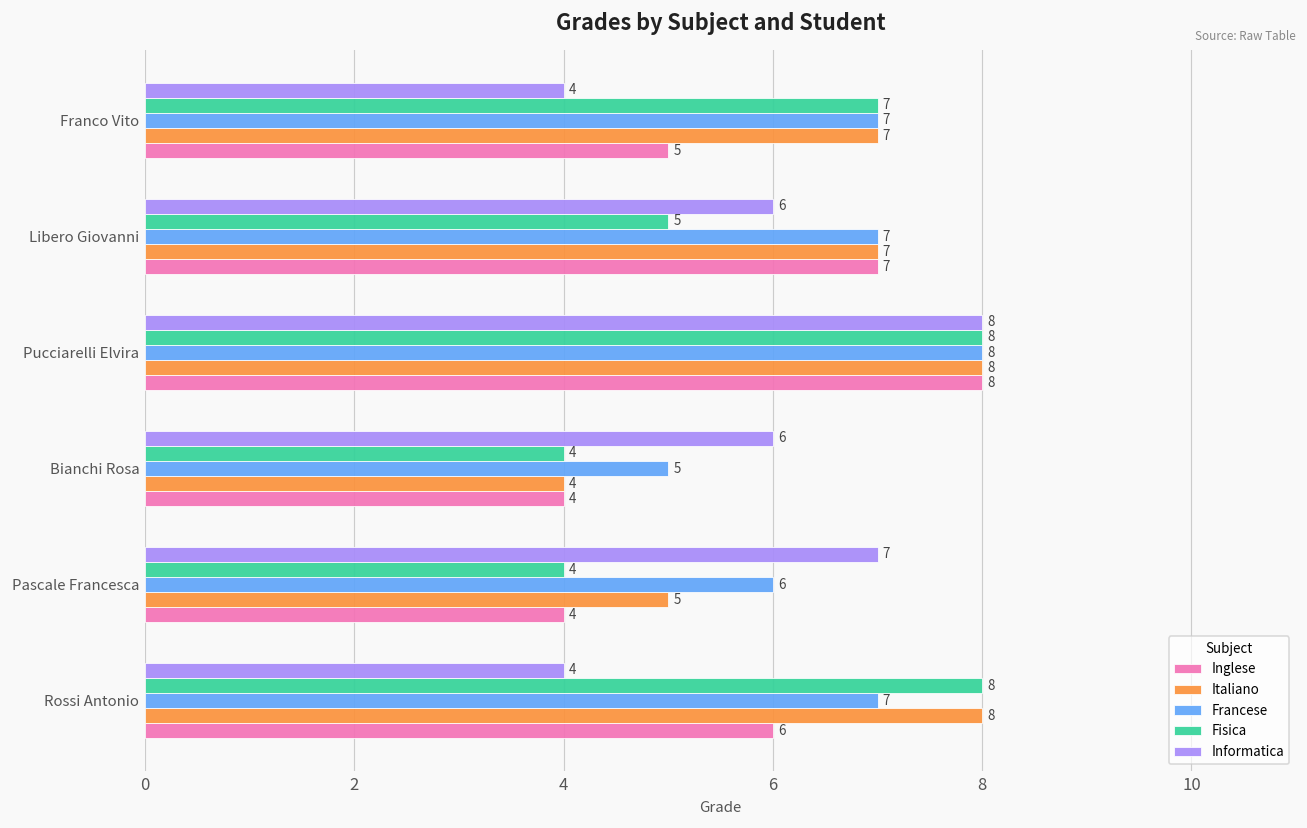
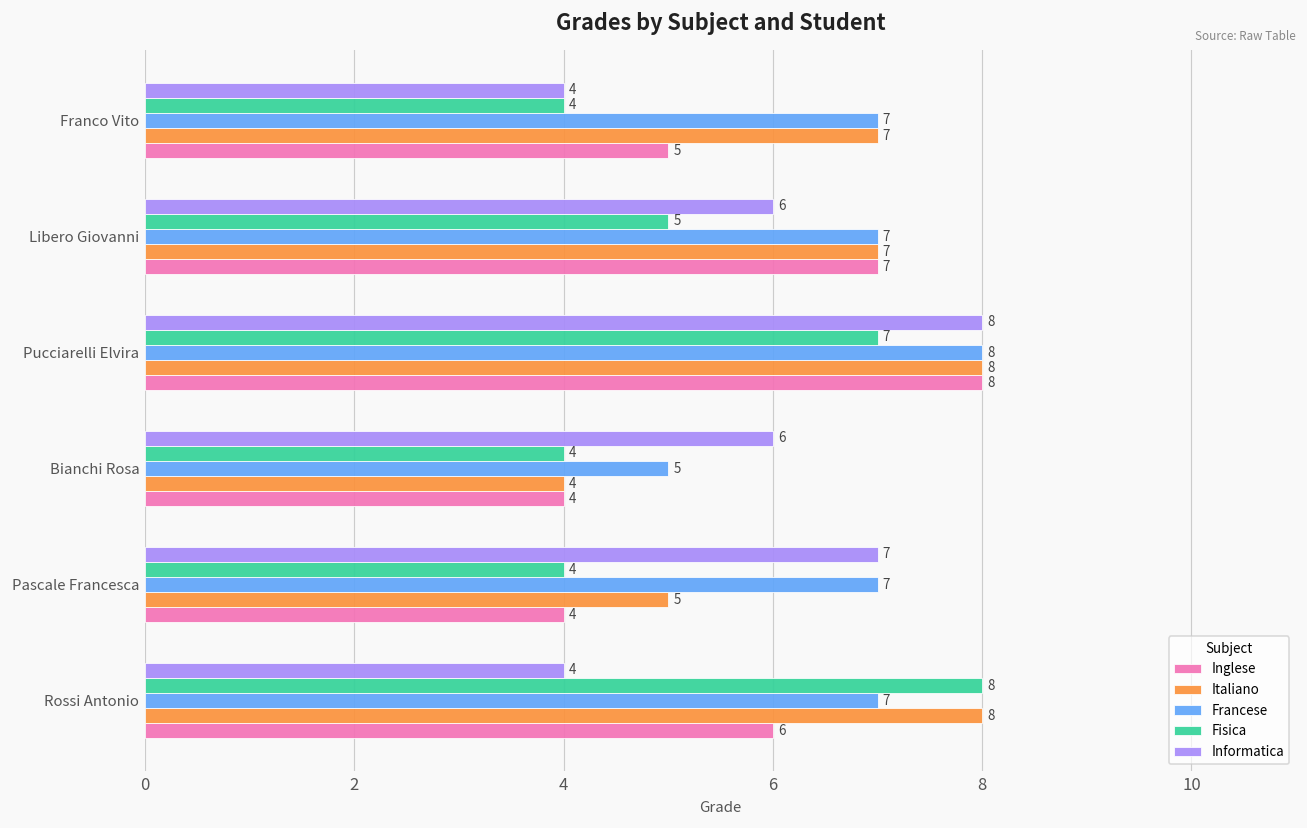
  {
    "Inglese": {
      "Franco Vito": 5,
      "Libero Giovanni": 7,
      "Pucciarelli Elvira": 8,
      "Bianchi Rosa": 4,
      "Pascale Francesca": 4,
      "Rossi Antonio": 6
    },
    "Italiano": {
      "Franco Vito": 7,
      "Libero Giovanni": 7,
      "Pucciarelli Elvira": 8,
      "Bianchi Rosa": 4,
      "Pascale Francesca": 5,
      "Rossi Antonio": 8
    },
    "Francese": {
      "Franco Vito": 7,
      "Libero Giovanni": 7,
      "Pucciarelli Elvira": 8,
      "Bianchi Rosa": 5,
-     "Pascale Francesca": 6,
+     "Pascale Francesca": 7,
      "Rossi Antonio": 7
    },
    "Fisica": {
-     "Franco Vito": 7,
+     "Franco Vito": 4,
      "Libero Giovanni": 5,
-     "Pucciarelli Elvira": 8,
+     "Pucciarelli Elvira": 7,
      "Bianchi Rosa": 4,
      "Pascale Francesca": 4,
      "Rossi Antonio": 8
    },
    "Informatica": {
      "Franco Vito": 4,
      "Libero Giovanni": 6,
      "Pucciarelli Elvira": 8,
      "Bianchi Rosa": 6,
      "Pascale Francesca": 7,
      "Rossi Antonio": 4
    }
  }
